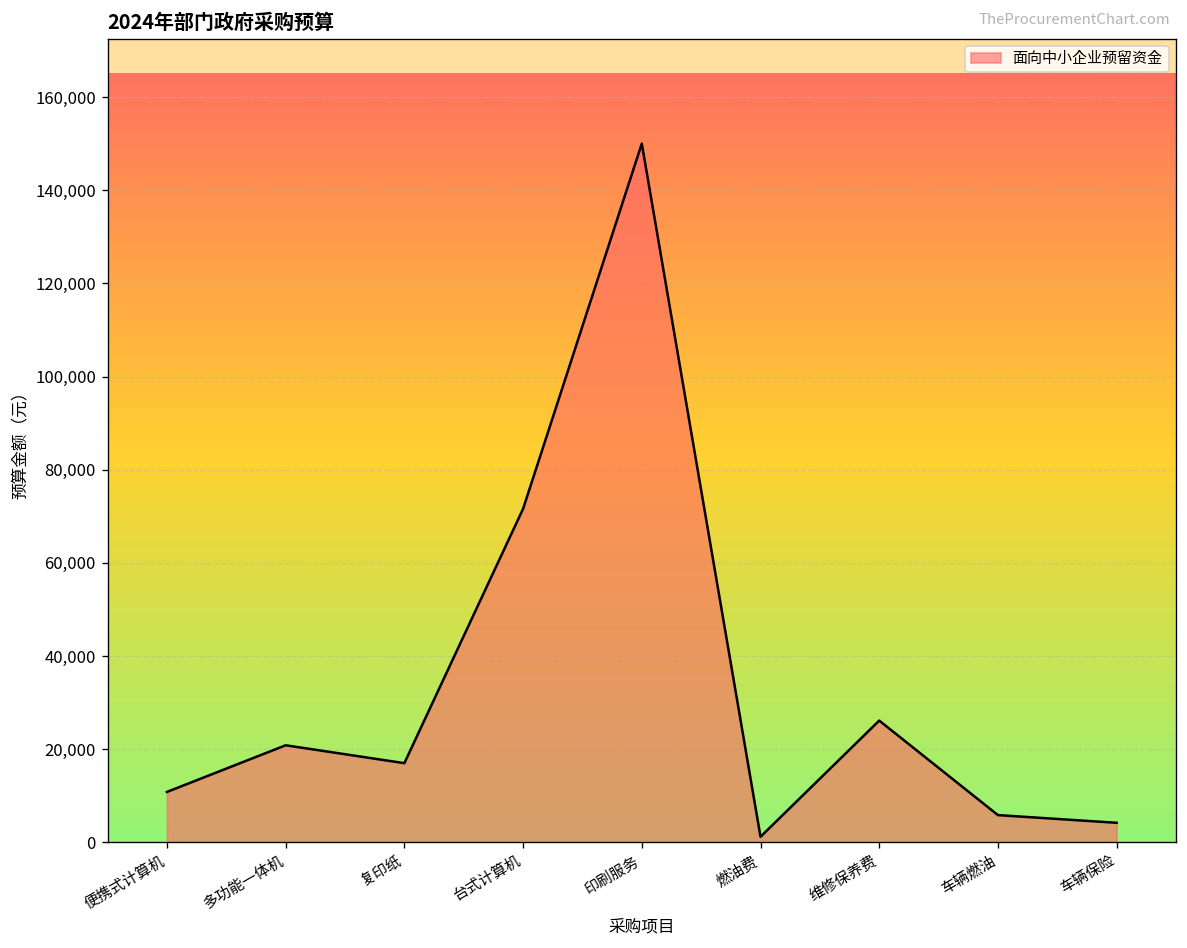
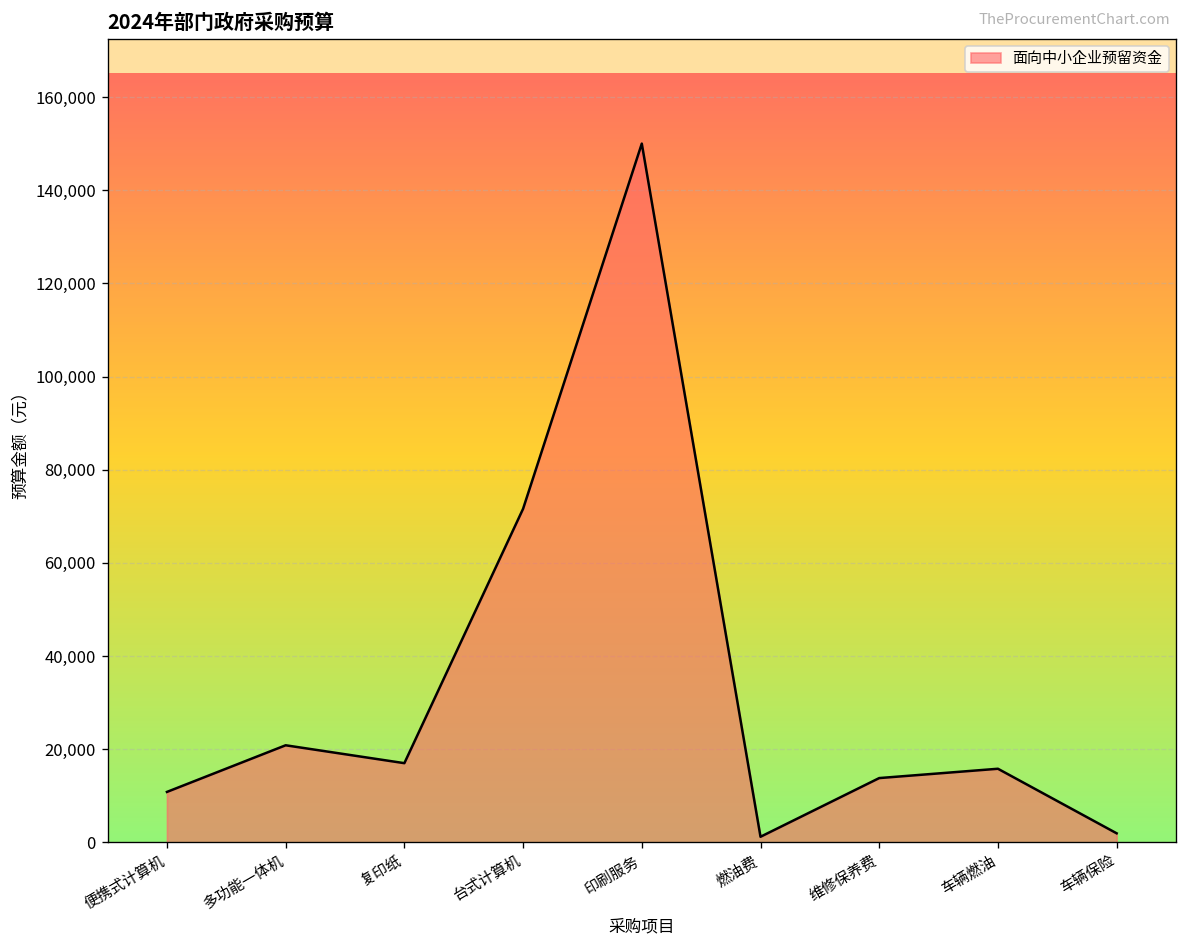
  {
    "便携式计算机": "11,000",
    "多功能一体机": "21,000",
    "复印纸": "17,000",
    "台式计算机": "72,000",
    "印刷服务": "150,000",
    "燃油费": "1,000",
-   "维修保养费": "26,000",
-   "车辆燃油": "6,000",
-   "车辆保险": "4,000"
+   "维修保养费": "14,000",
+   "车辆燃油": "16,000",
+   "车辆保险": "2,000"
  }
